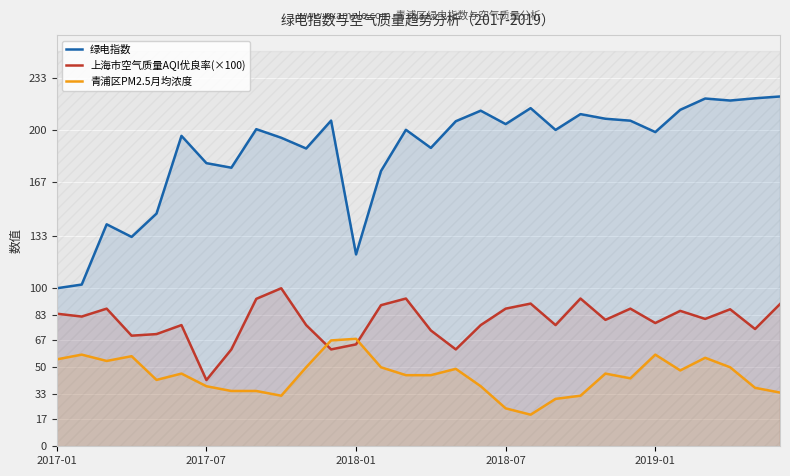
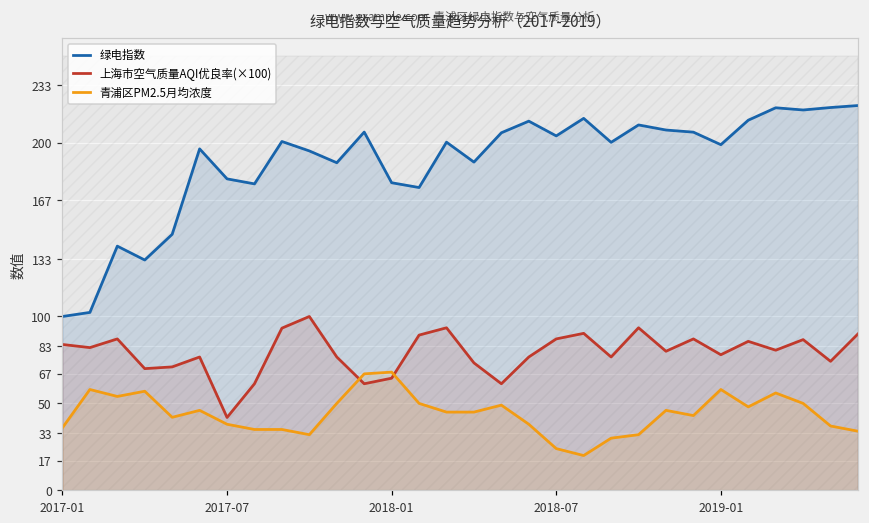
  {
    "绿电指数": {
      "2017-01": 100,
      "2017-07": 179,
-     "2018-01": 121,
+     "2018-01": 177,
      "2018-07": 204,
      "2019-01": 199
    },
    "上海市空气质量AQI优良率(×100)": {
      "2017-01": 84,
      "2017-07": 42,
      "2018-01": 65,
      "2018-07": 87,
      "2019-01": 78
    },
    "青浦区PM2.5月均浓度": {
-     "2017-01": 55,
+     "2017-01": 36,
      "2017-07": 38,
      "2018-01": 68,
      "2018-07": 24,
      "2019-01": 58
    }
  }
